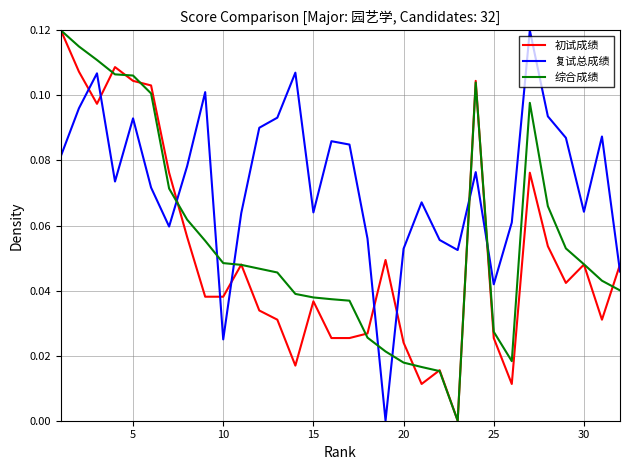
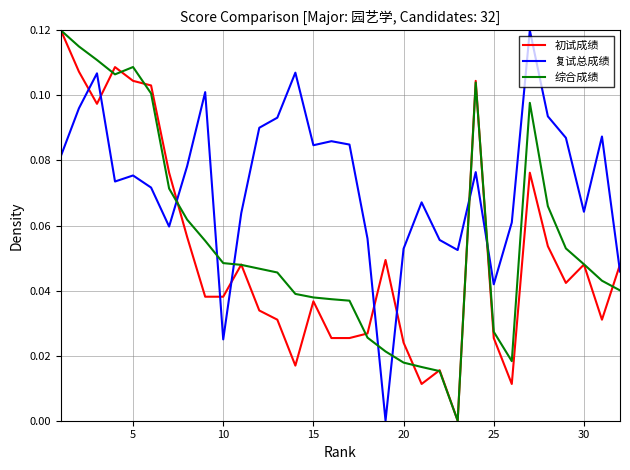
  {
    "初试成绩": {
      "5": 0.104,
      "10": 0.038,
      "15": 0.037,
      "20": 0.024,
      "25": 0.025
    },
    "复试总成绩": {
-     "5": 0.093,
+     "5": 0.075,
      "10": 0.025,
-     "15": 0.064,
+     "15": 0.085,
      "20": 0.053,
      "25": 0.042,
      "30": 0.064
    },
    "综合成绩": {
-     "5": 0.106,
+     "5": 0.109,
      "10": 0.048,
      "15": 0.038,
      "20": 0.018,
      "25": 0.027
    }
  }
